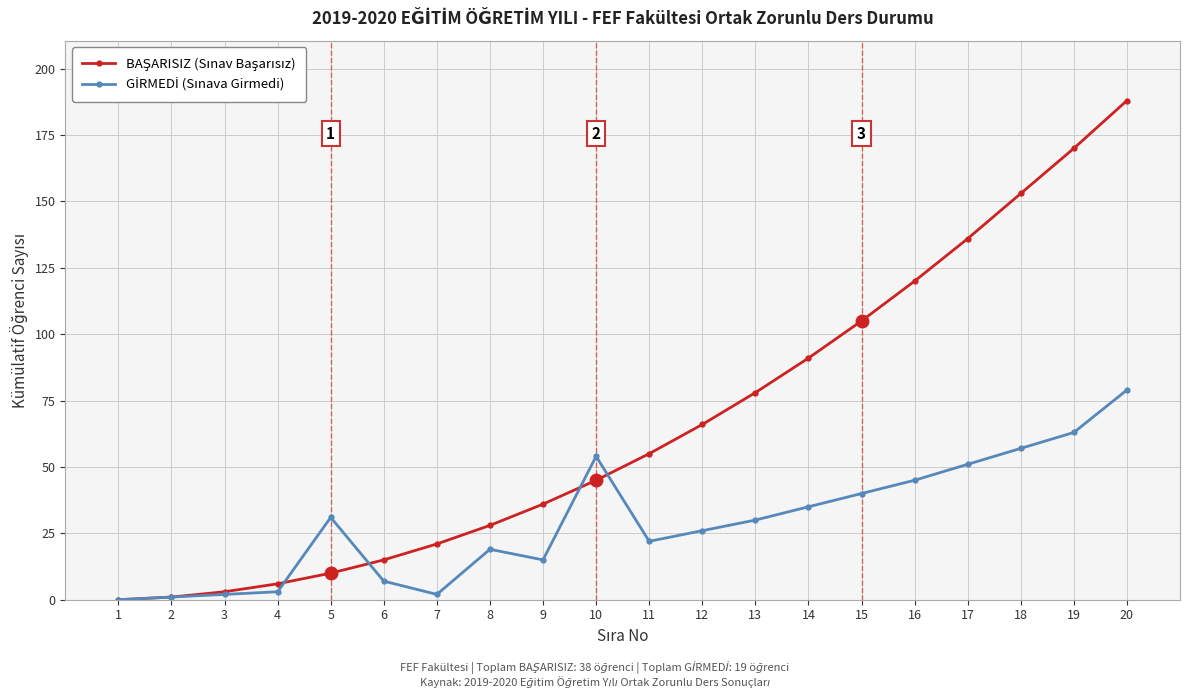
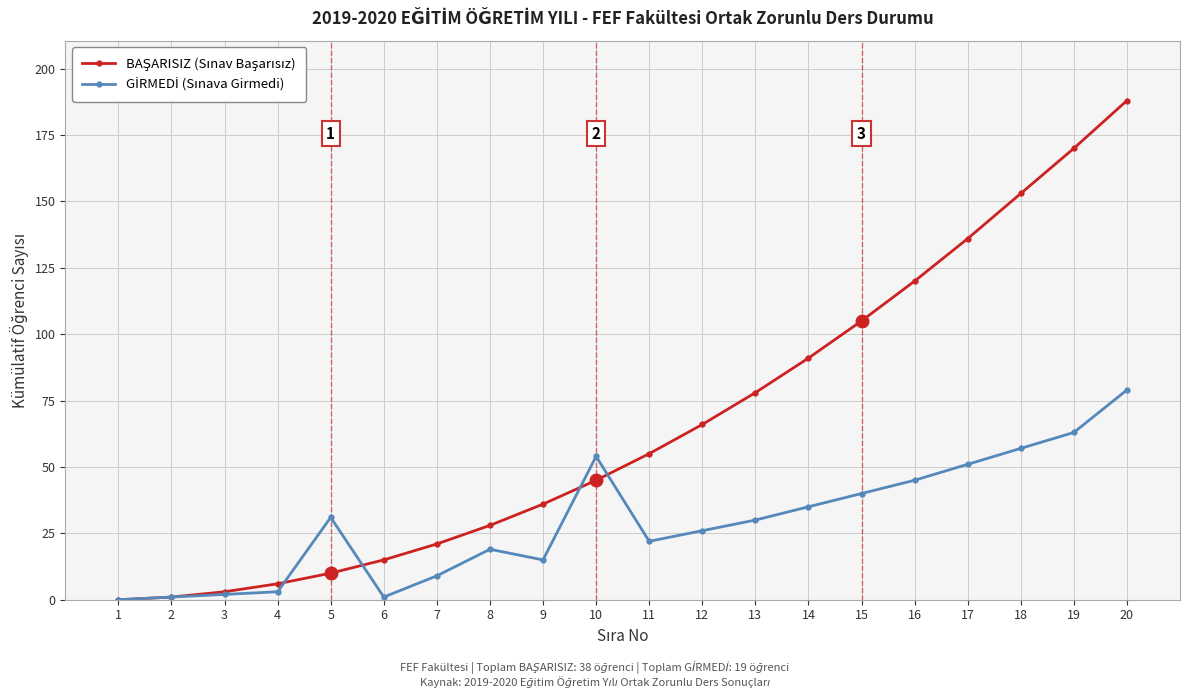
  {
    "GİRMEDİ (Sınava Girmedi)": {
      "3": 2,
      "4": 3,
      "5": 31,
-     "6": 7,
-     "7": 2,
+     "6": 1,
+     "7": 9,
      "8": 19,
      "9": 15,
      "10": 54,
      "11": 22,
      "12": 26,
      "13": 30,
      "14": 35,
      "15": 40,
      "16": 45,
      "17": 51,
      "18": 57,
      "19": 63,
      "20": 79
    }
  }
